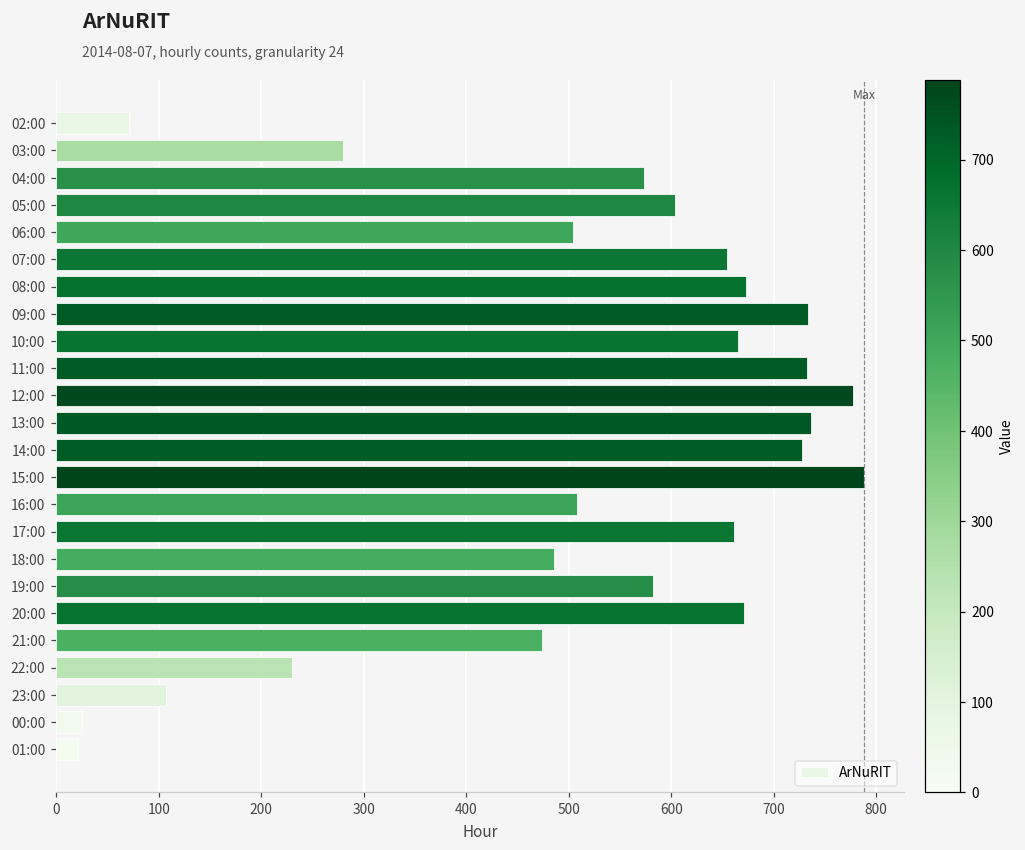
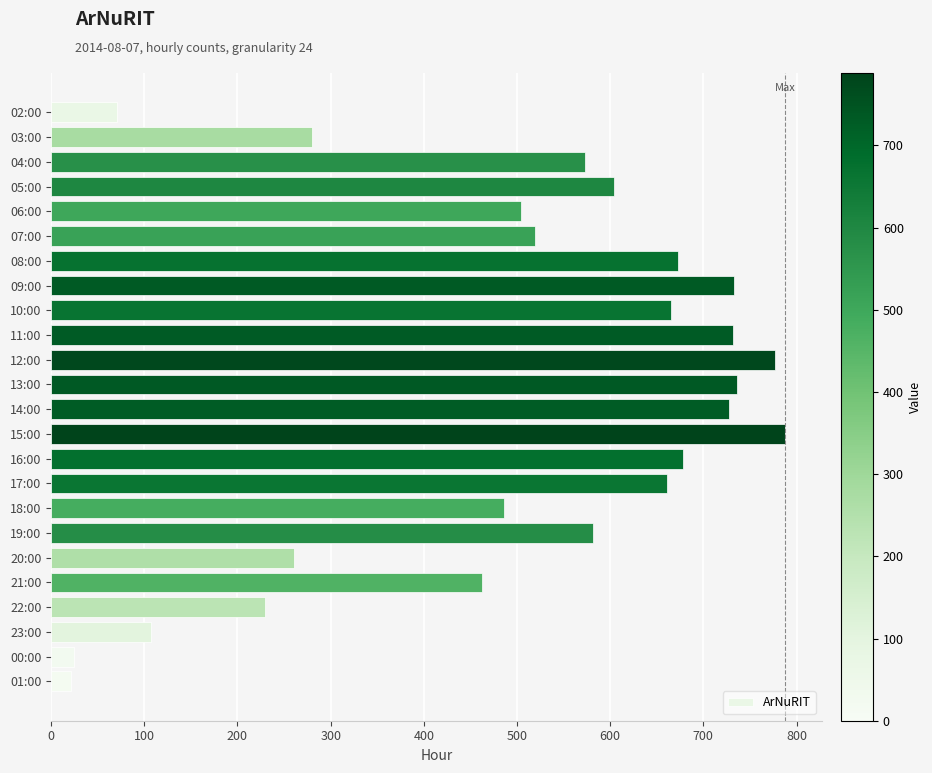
  {
    "02:00": 70,
    "03:00": 280,
    "04:00": 570,
    "05:00": 600,
    "06:00": 500,
-   "07:00": 650,
+   "07:00": 520,
    "08:00": 670,
    "09:00": 730,
    "10:00": 670,
    "11:00": 730,
    "12:00": 780,
    "13:00": 740,
    "14:00": 730,
    "15:00": 790,
-   "16:00": 510,
+   "16:00": 680,
    "17:00": 660,
    "18:00": 490,
    "19:00": 580,
-   "20:00": 670,
-   "21:00": 470,
+   "20:00": 260,
+   "21:00": 460,
    "22:00": 230,
    "23:00": 110,
    "00:00": 30,
    "01:00": 20
  }
